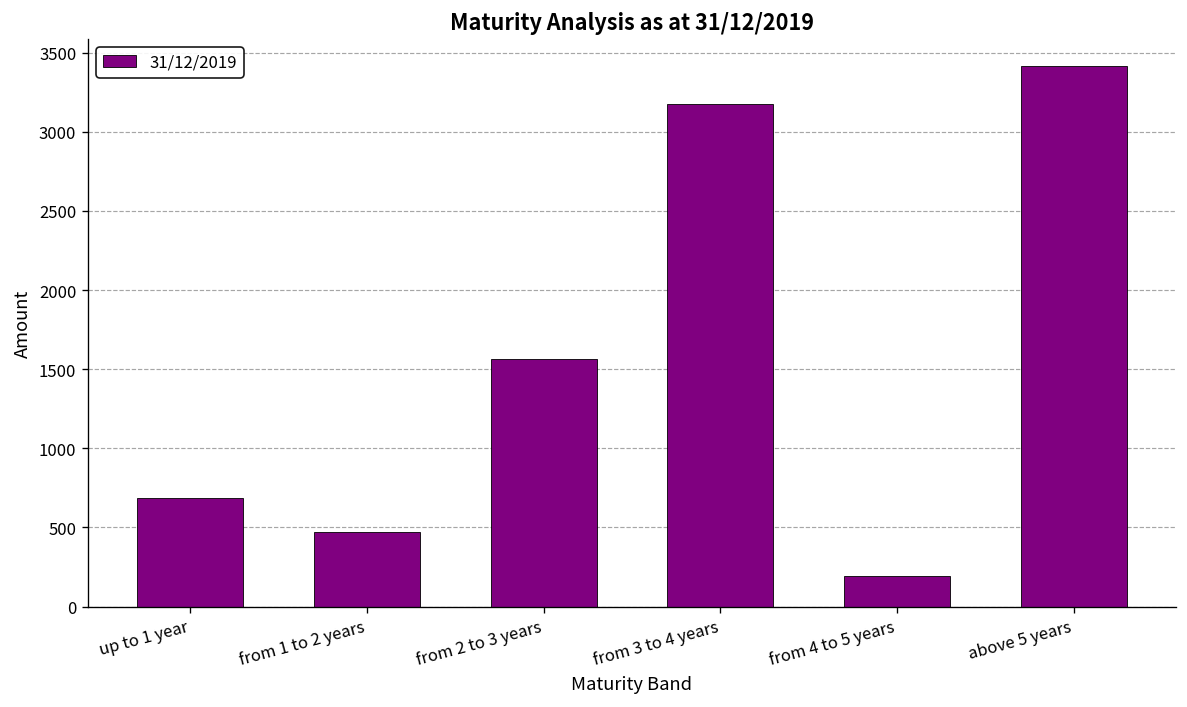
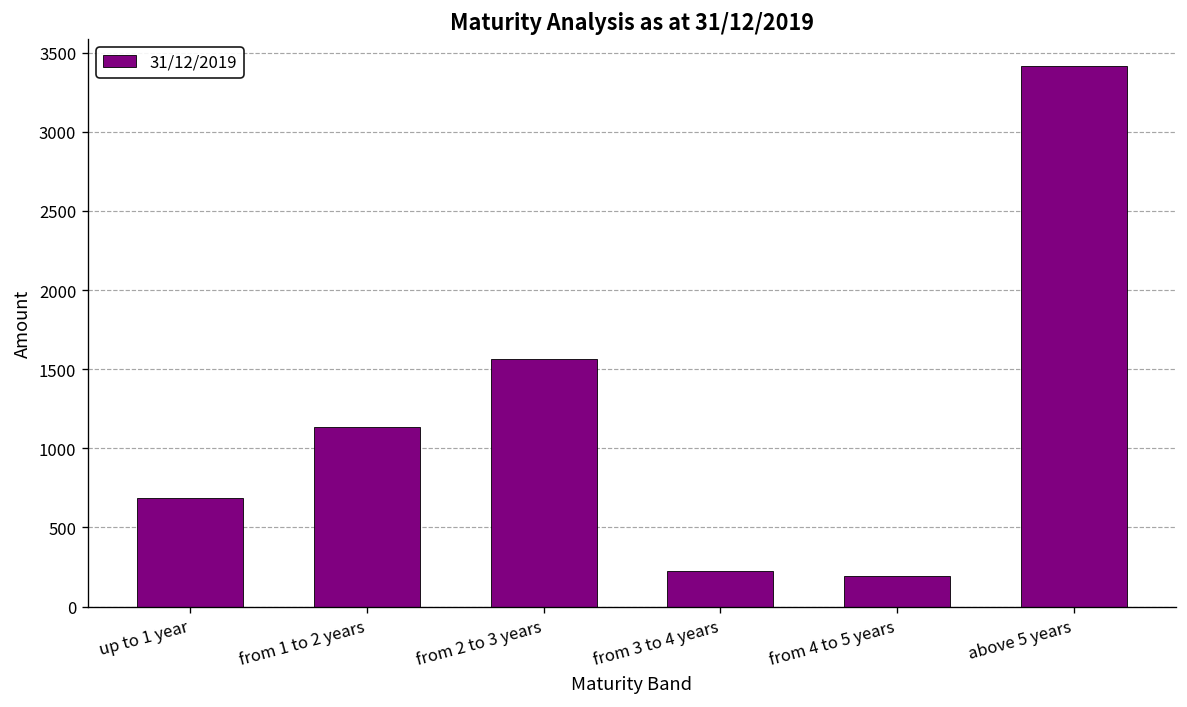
  {
    "up to 1 year": 690,
-   "from 1 to 2 years": 470,
+   "from 1 to 2 years": 1140,
    "from 2 to 3 years": 1570,
-   "from 3 to 4 years": 3180,
+   "from 3 to 4 years": 220,
    "from 4 to 5 years": 190,
    "above 5 years": 3420
  }
